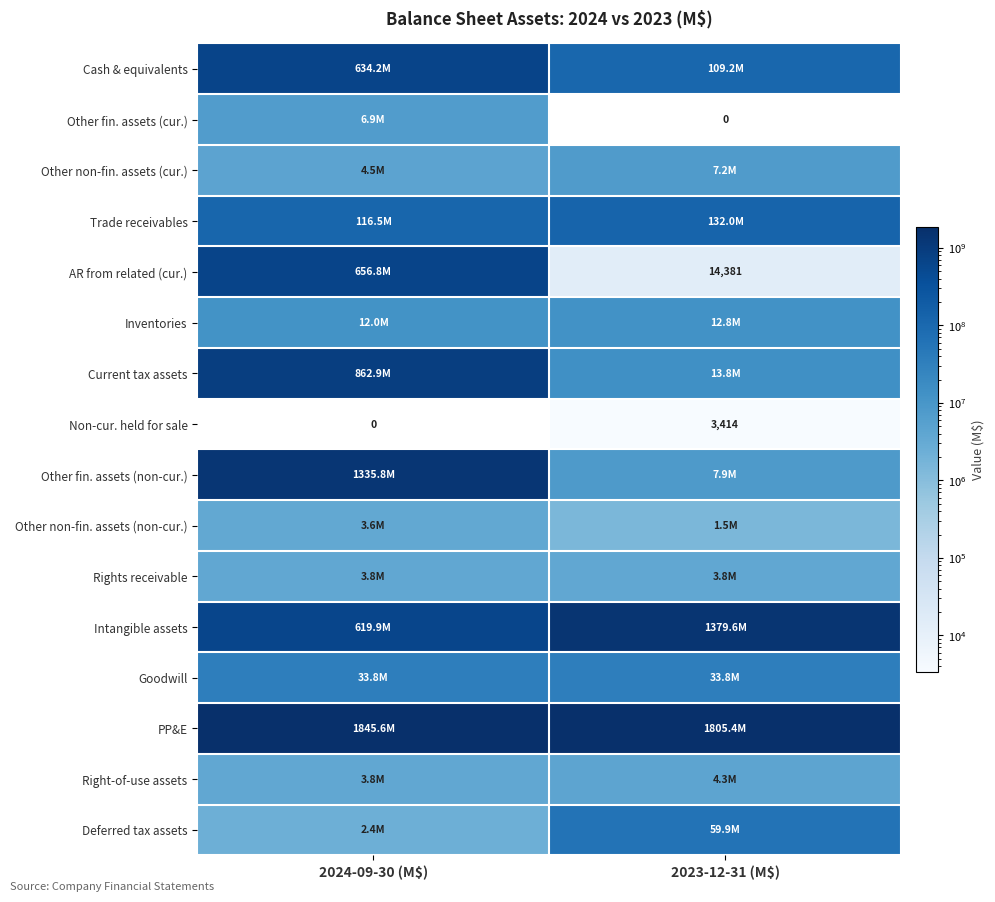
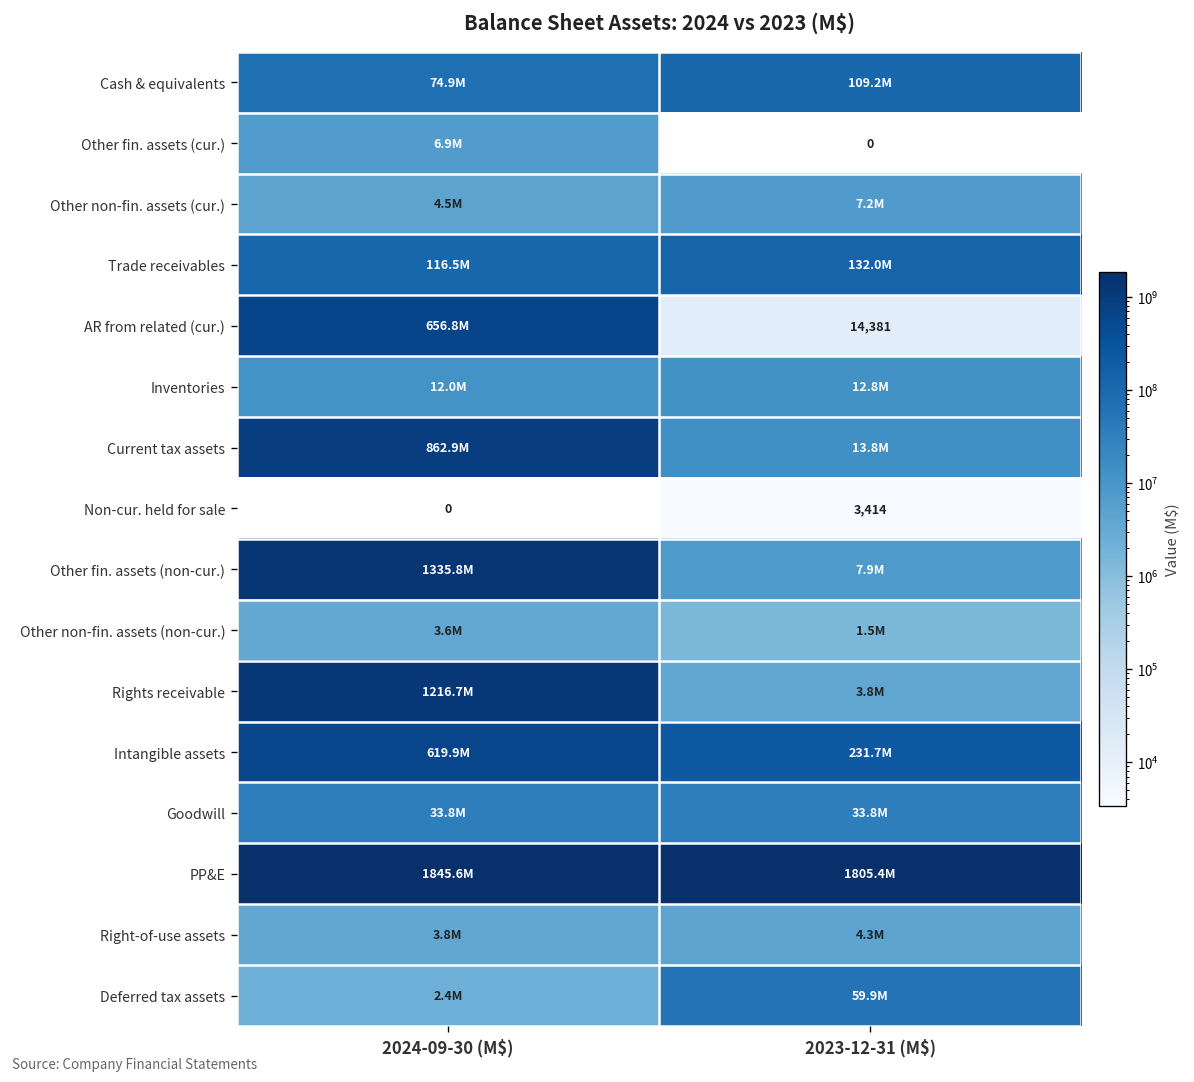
  {
    "Cash & equivalents": {
-     "2024-09-30 (M$)": "634.2M",
+     "2024-09-30 (M$)": "74.9M",
      "2023-12-31 (M$)": "109.2M"
    },
    "Other fin. assets (cur.)": {
      "2024-09-30 (M$)": "6.9M",
      "2023-12-31 (M$)": "0"
    },
    "Other non-fin. assets (cur.)": {
      "2024-09-30 (M$)": "4.5M",
      "2023-12-31 (M$)": "7.2M"
    },
    "Trade receivables": {
      "2024-09-30 (M$)": "116.5M",
      "2023-12-31 (M$)": "132.0M"
    },
    "AR from related (cur.)": {
      "2024-09-30 (M$)": "656.8M",
      "2023-12-31 (M$)": "14,381"
    },
    "Inventories": {
      "2024-09-30 (M$)": "12.0M",
      "2023-12-31 (M$)": "12.8M"
    },
    "Current tax assets": {
      "2024-09-30 (M$)": "862.9M",
      "2023-12-31 (M$)": "13.8M"
    },
    "Non-cur. held for sale": {
      "2024-09-30 (M$)": "0",
      "2023-12-31 (M$)": "3,414"
    },
    "Other fin. assets (non-cur.)": {
      "2024-09-30 (M$)": "1335.8M",
      "2023-12-31 (M$)": "7.9M"
    },
    "Other non-fin. assets (non-cur.)": {
      "2024-09-30 (M$)": "3.6M",
      "2023-12-31 (M$)": "1.5M"
    },
    "Rights receivable": {
-     "2024-09-30 (M$)": "3.8M",
+     "2024-09-30 (M$)": "1216.7M",
      "2023-12-31 (M$)": "3.8M"
    },
    "Intangible assets": {
      "2024-09-30 (M$)": "619.9M",
-     "2023-12-31 (M$)": "1379.6M"
+     "2023-12-31 (M$)": "231.7M"
    },
    "Goodwill": {
      "2024-09-30 (M$)": "33.8M",
      "2023-12-31 (M$)": "33.8M"
    },
    "PP&E": {
      "2024-09-30 (M$)": "1845.6M",
      "2023-12-31 (M$)": "1805.4M"
    },
    "Right-of-use assets": {
      "2024-09-30 (M$)": "3.8M",
      "2023-12-31 (M$)": "4.3M"
    },
    "Deferred tax assets": {
      "2024-09-30 (M$)": "2.4M",
      "2023-12-31 (M$)": "59.9M"
    }
  }
